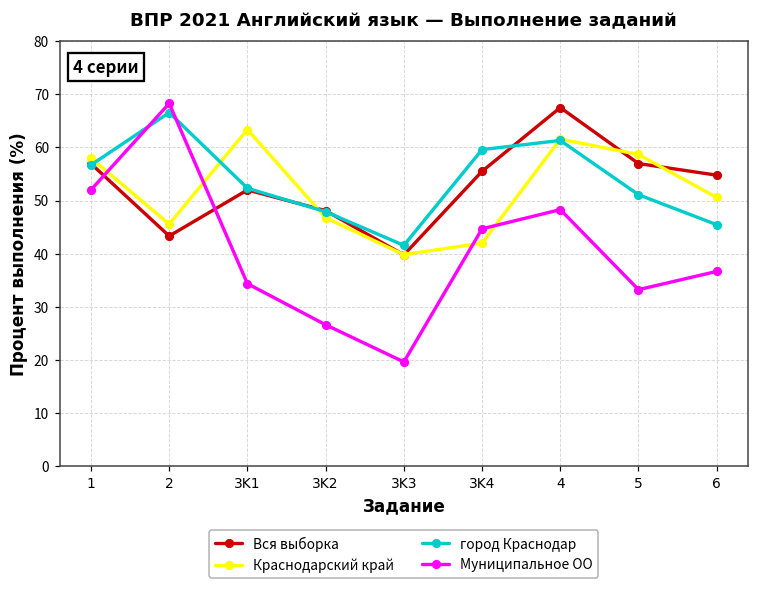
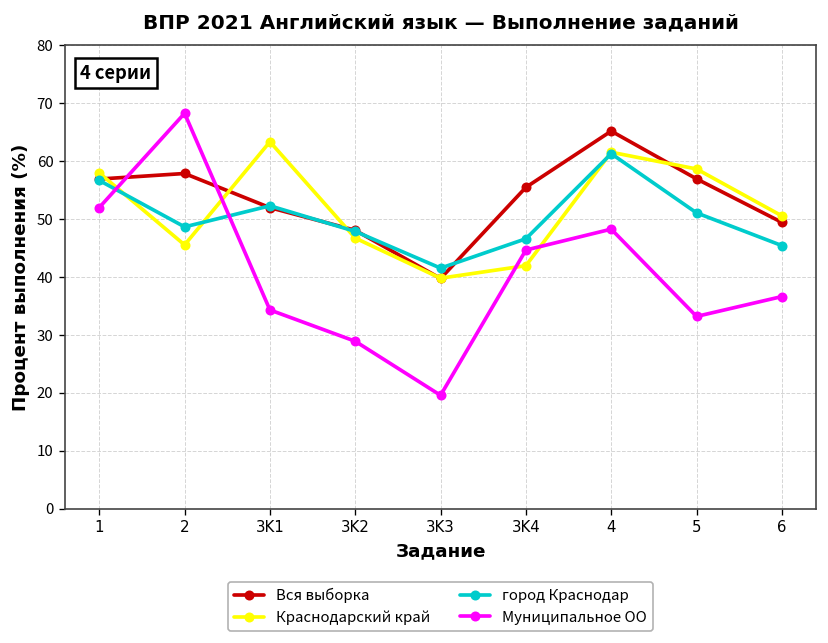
  {
    "Вся выборка": {
-     "2": 43,
+     "2": 58,
      "3K4": 56,
-     "4": 68,
+     "4": 65,
      "5": 57,
-     "6": 55
+     "6": 49
    },
    "Краснодарский край": {
      "1": 58,
      "2": 46,
      "3K1": 63,
      "3K2": 47,
      "3K4": 42,
      "5": 59,
      "6": 51
    },
    "город Краснодар": {
-     "2": 67,
+     "2": 49,
      "3K3": 42,
-     "3K4": 60,
+     "3K4": 47,
      "5": 51,
      "6": 45
    },
    "Муниципальное ОО": {
      "1": 52,
      "2": 68,
      "3K1": 34,
-     "3K2": 27,
+     "3K2": 29,
      "3K3": 20,
      "3K4": 45,
      "4": 48,
      "5": 33,
      "6": 37
    }
  }
